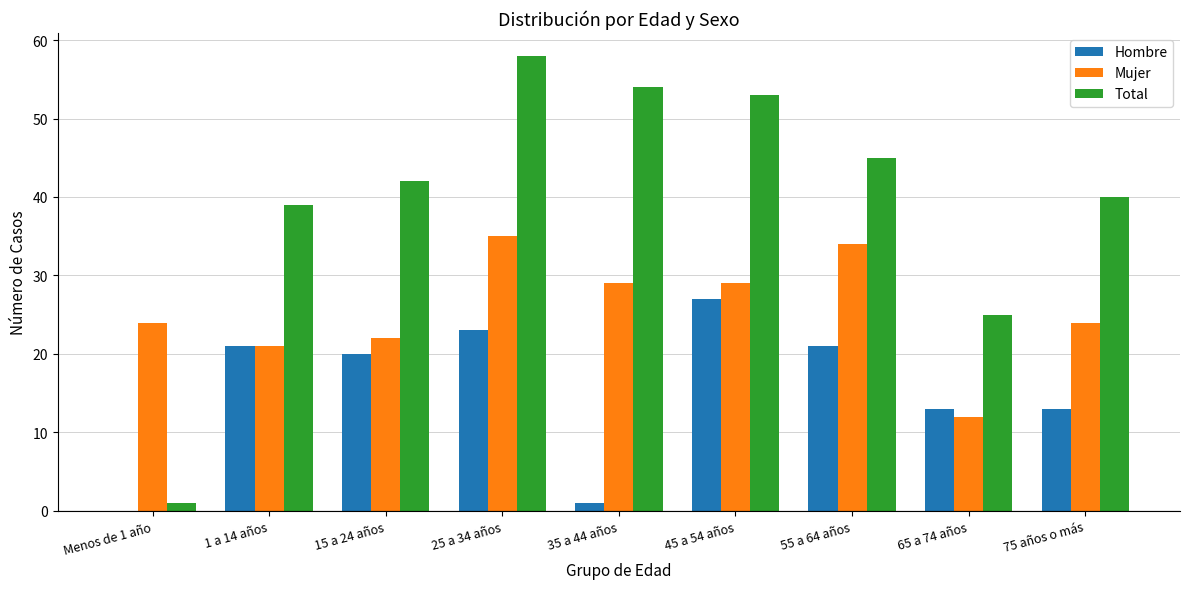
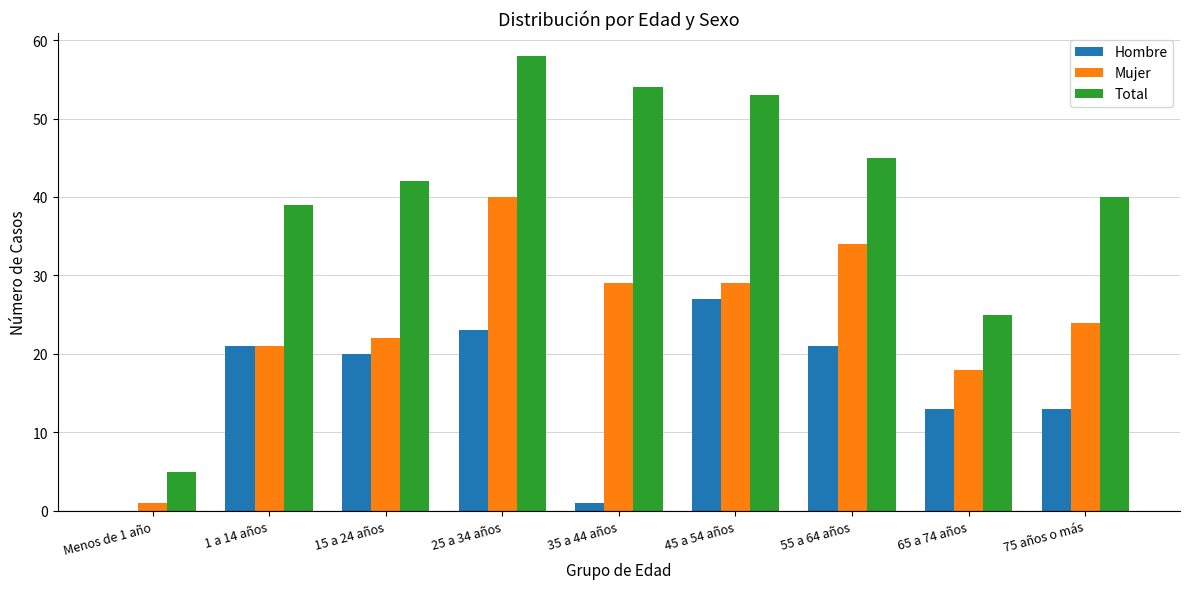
  {
    "Hombre": {
      "Menos de 1 año": 0,
      "1 a 14 años": 21,
      "15 a 24 años": 20,
      "25 a 34 años": 23,
      "35 a 44 años": 1,
      "45 a 54 años": 27,
      "55 a 64 años": 21,
      "65 a 74 años": 13,
      "75 años o más": 13
    },
    "Mujer": {
-     "Menos de 1 año": 24,
+     "Menos de 1 año": 1,
      "1 a 14 años": 21,
      "15 a 24 años": 22,
-     "25 a 34 años": 35,
+     "25 a 34 años": 40,
      "35 a 44 años": 29,
      "45 a 54 años": 29,
      "55 a 64 años": 34,
-     "65 a 74 años": 12,
+     "65 a 74 años": 18,
      "75 años o más": 24
    },
    "Total": {
-     "Menos de 1 año": 1,
+     "Menos de 1 año": 5,
      "1 a 14 años": 39,
      "15 a 24 años": 42,
      "25 a 34 años": 58,
      "35 a 44 años": 54,
      "45 a 54 años": 53,
      "55 a 64 años": 45,
      "65 a 74 años": 25,
      "75 años o más": 40
    }
  }
